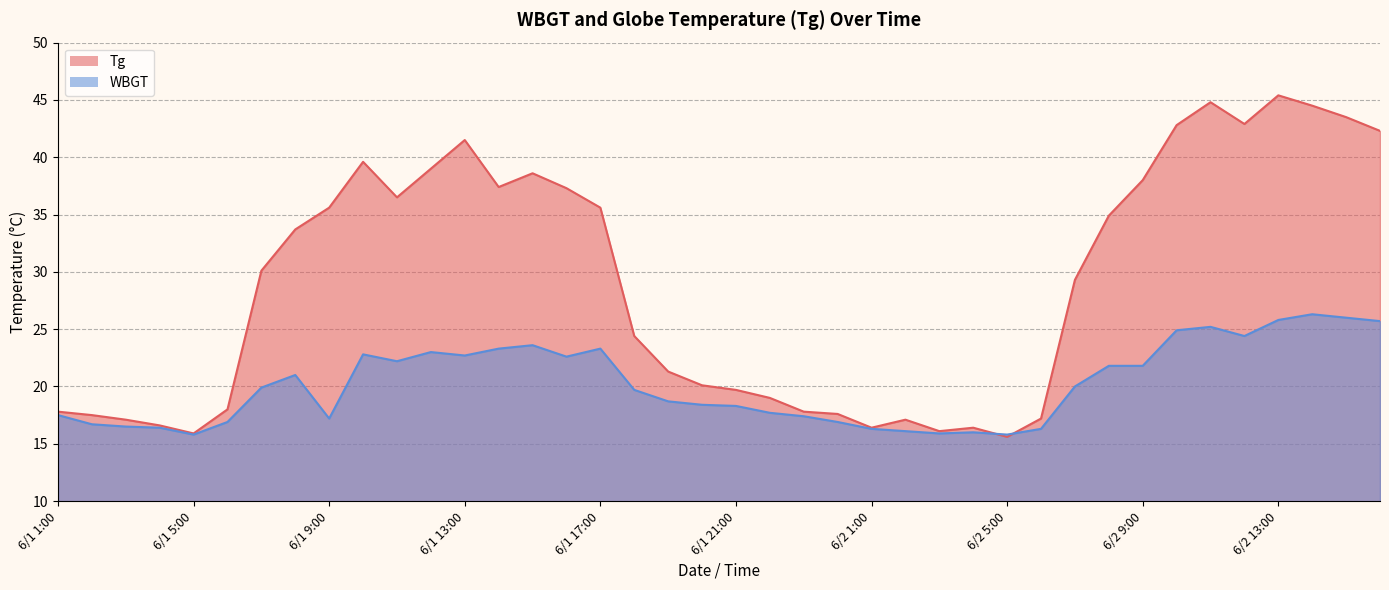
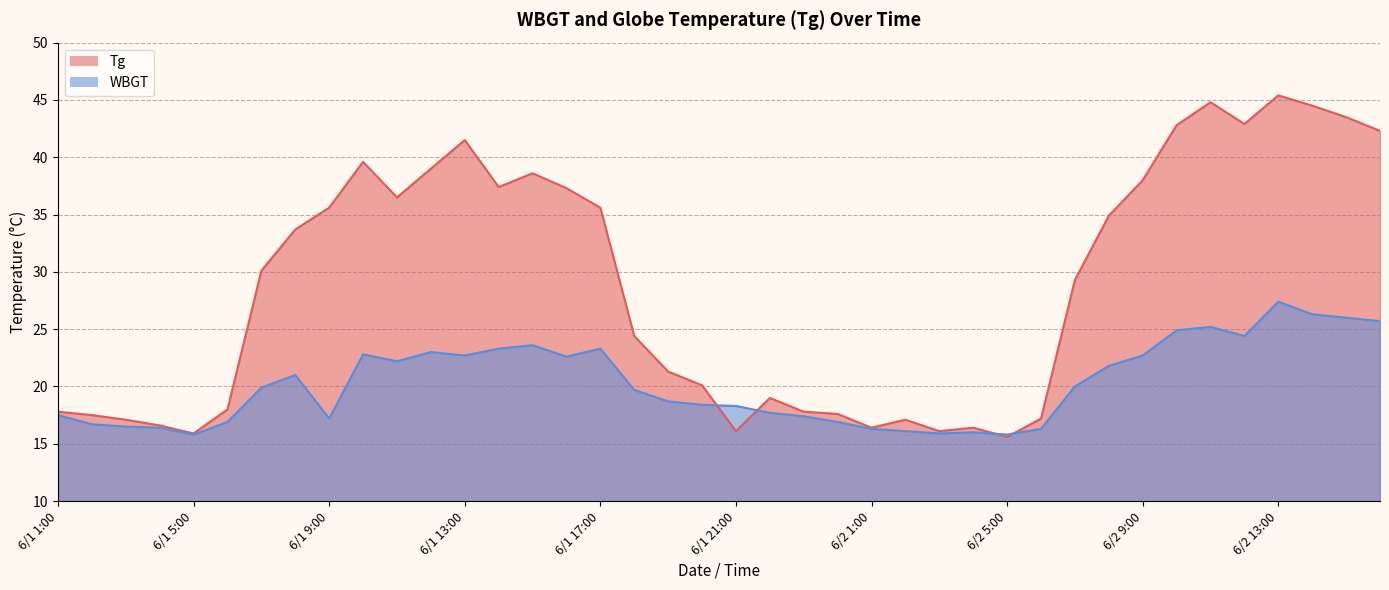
  {
    "Tg": {
      "6/1 1:00": 17.8,
      "6/1 9:00": 35.6,
      "6/1 13:00": 41.5,
      "6/1 17:00": 35.6,
-     "6/1 21:00": 19.7,
+     "6/1 21:00": 16.1,
      "6/2 9:00": 38.0,
      "6/2 13:00": 45.4
    },
    "WBGT": {
      "6/1 1:00": 17.5,
      "6/1 9:00": 17.2,
      "6/1 13:00": 22.7,
      "6/1 17:00": 23.3,
      "6/1 21:00": 18.3,
-     "6/2 9:00": 21.8,
-     "6/2 13:00": 25.8
+     "6/2 9:00": 22.7,
+     "6/2 13:00": 27.4
    }
  }
